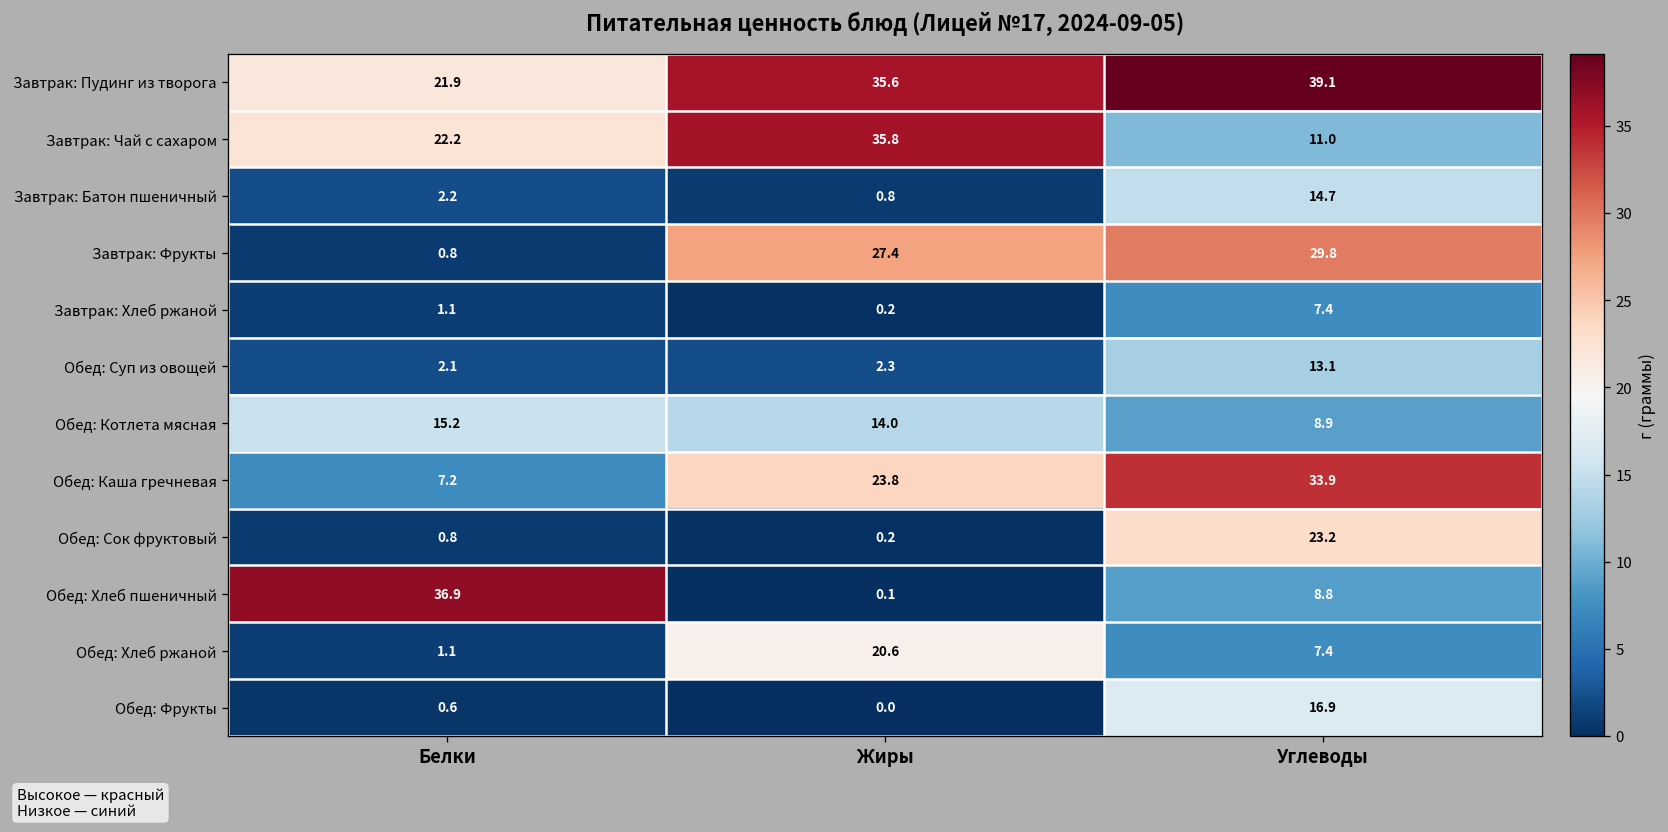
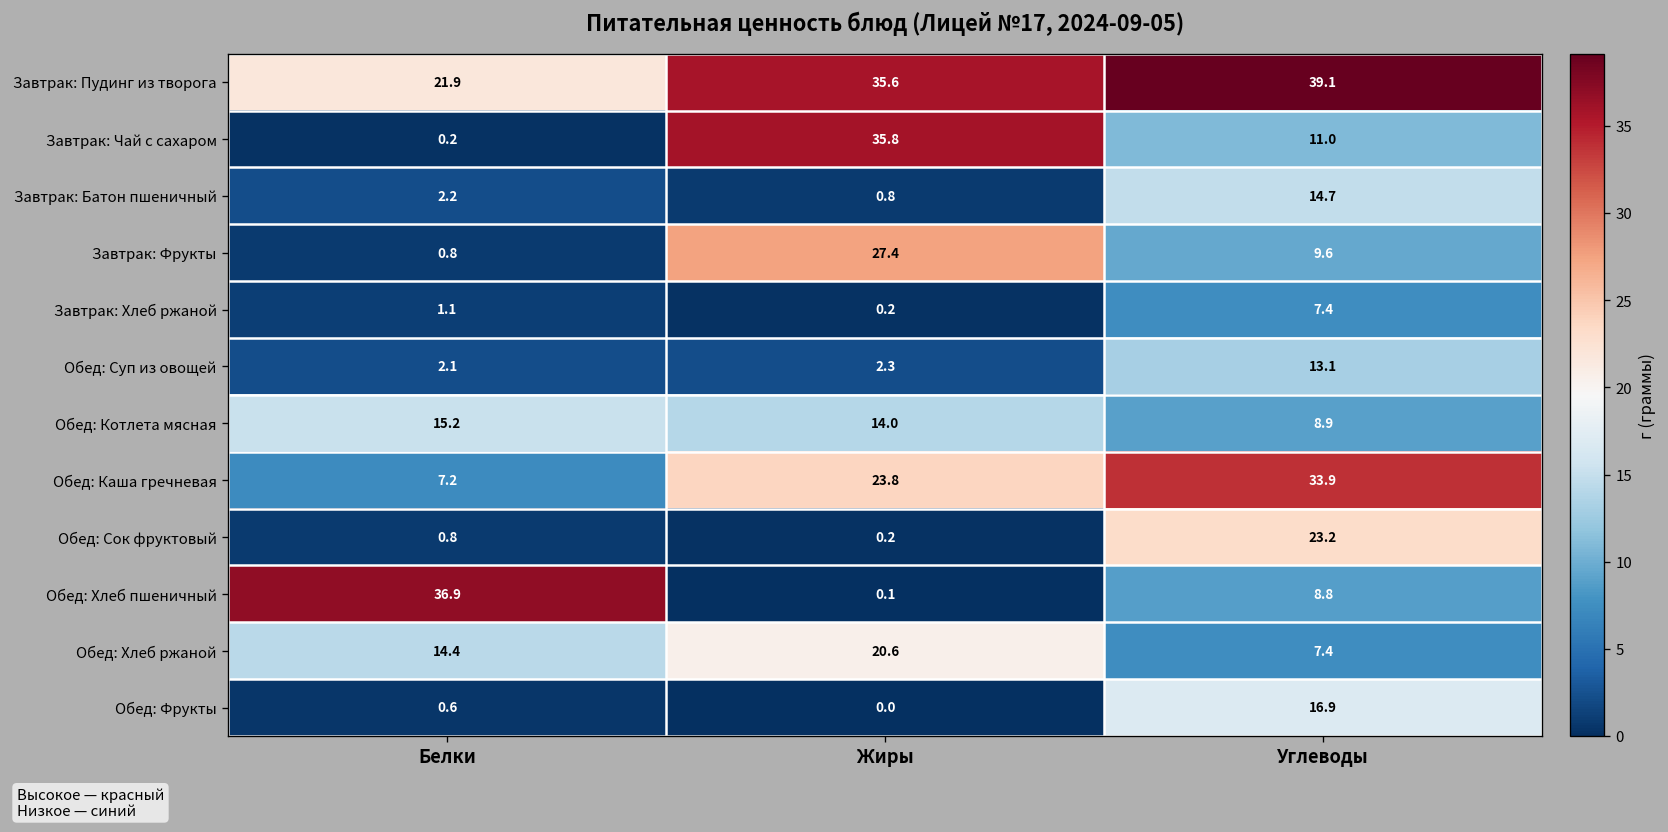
  {
    "Завтрак: Пудинг из творога": {
      "Белки": 21.9,
      "Жиры": 35.6,
      "Углеводы": 39.1
    },
    "Завтрак: Чай с сахаром": {
-     "Белки": 22.2,
+     "Белки": 0.2,
      "Жиры": 35.8,
      "Углеводы": 11.0
    },
    "Завтрак: Батон пшеничный": {
      "Белки": 2.2,
      "Жиры": 0.8,
      "Углеводы": 14.7
    },
    "Завтрак: Фрукты": {
      "Белки": 0.8,
      "Жиры": 27.4,
-     "Углеводы": 29.8
+     "Углеводы": 9.6
    },
    "Завтрак: Хлеб ржаной": {
      "Белки": 1.1,
      "Жиры": 0.2,
      "Углеводы": 7.4
    },
    "Обед: Суп из овощей": {
      "Белки": 2.1,
      "Жиры": 2.3,
      "Углеводы": 13.1
    },
    "Обед: Котлета мясная": {
      "Белки": 15.2,
      "Жиры": 14.0,
      "Углеводы": 8.9
    },
    "Обед: Каша гречневая": {
      "Белки": 7.2,
      "Жиры": 23.8,
      "Углеводы": 33.9
    },
    "Обед: Сок фруктовый": {
      "Белки": 0.8,
      "Жиры": 0.2,
      "Углеводы": 23.2
    },
    "Обед: Хлеб пшеничный": {
      "Белки": 36.9,
      "Жиры": 0.1,
      "Углеводы": 8.8
    },
    "Обед: Хлеб ржаной": {
-     "Белки": 1.1,
+     "Белки": 14.4,
      "Жиры": 20.6,
      "Углеводы": 7.4
    },
    "Обед: Фрукты": {
      "Белки": 0.6,
      "Жиры": 0.0,
      "Углеводы": 16.9
    }
  }
